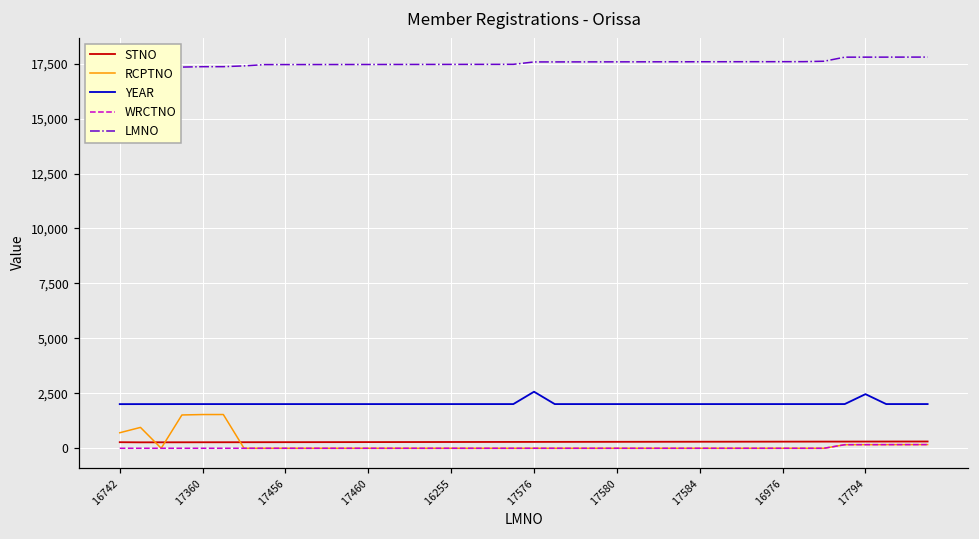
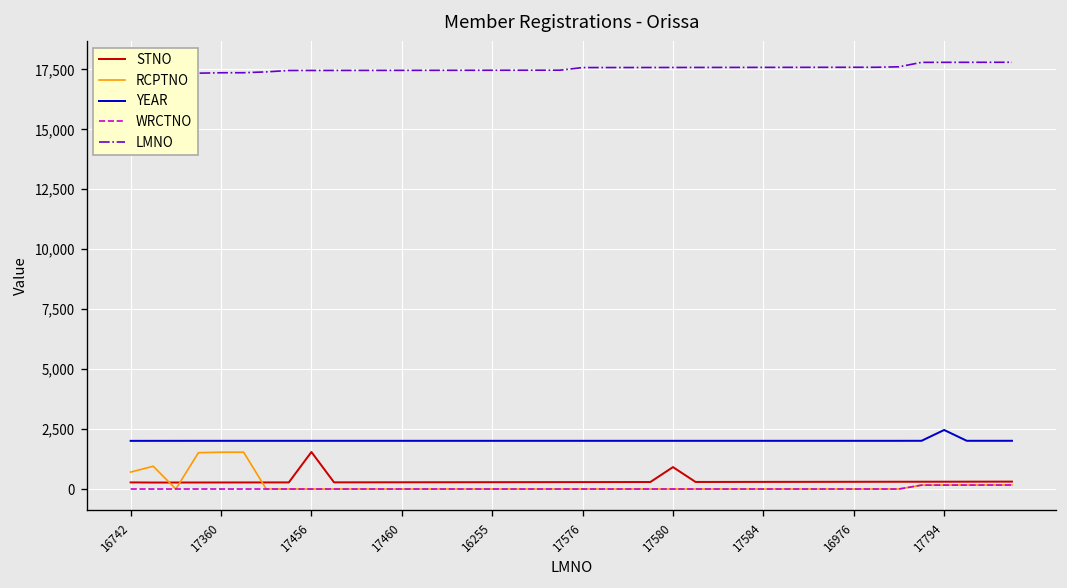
  {
    "STNO": {
      "16742": "300",
      "17360": "300",
-     "17456": "300",
+     "17456": "1,500",
      "17460": "300",
      "16255": "300",
      "17576": "300",
-     "17580": "300",
+     "17580": "900",
      "17584": "300",
      "16976": "300",
      "17794": "300"
    },
    "RCPTNO": {
      "16742": "700",
      "17360": "1,500"
    },
    "YEAR": {
      "16742": "2,000",
      "17360": "2,000",
      "17456": "2,000",
      "17460": "2,000",
      "16255": "2,000",
-     "17576": "2,600",
+     "17576": "2,000",
      "17580": "2,000",
      "17584": "2,000",
      "16976": "2,000",
      "17794": "2,500"
    },
    "WRCTNO": {
      "16742": "0",
      "17360": "0"
    },
    "LMNO": {
      "17360": "17,400",
      "17456": "17,500",
      "17460": "17,500",
      "16255": "17,500",
      "17576": "17,600",
      "17580": "17,600",
      "17584": "17,600",
      "16976": "17,600",
      "17794": "17,800"
    }
  }
